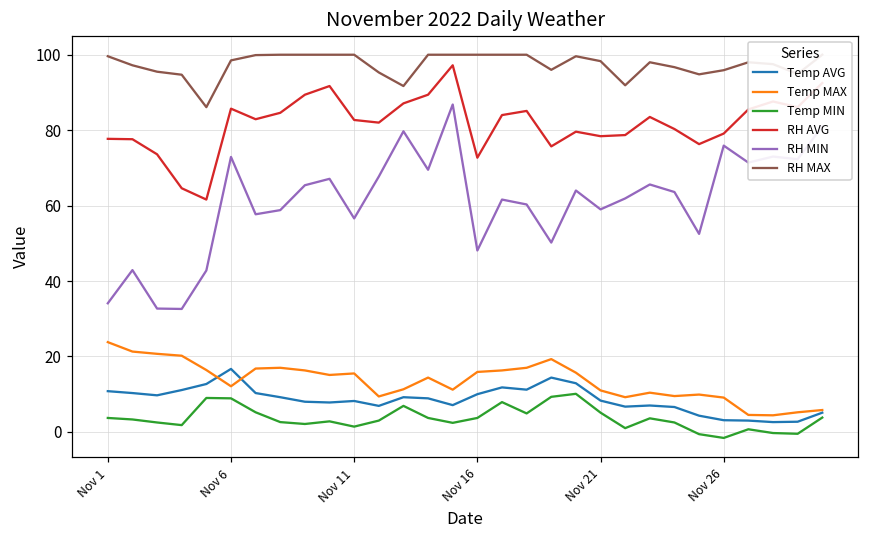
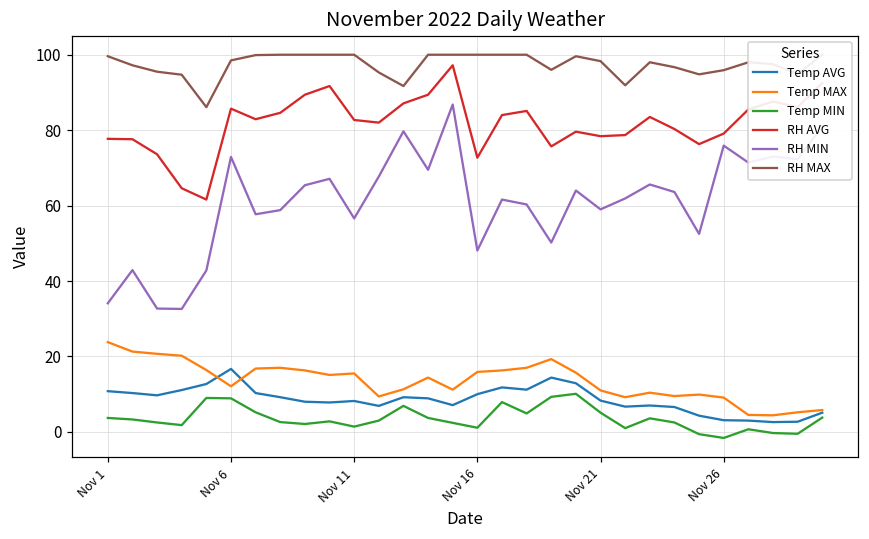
  {
    "Temp AVG": {
      "Nov 1": 11,
      "Nov 6": 17,
      "Nov 11": 8,
      "Nov 16": 10,
      "Nov 21": 8,
      "Nov 26": 3
    },
    "Temp MAX": {
      "Nov 1": 24,
      "Nov 6": 12,
      "Nov 11": 16,
      "Nov 16": 16,
      "Nov 21": 11,
      "Nov 26": 9
    },
    "Temp MIN": {
      "Nov 1": 4,
      "Nov 6": 9,
      "Nov 11": 1,
-     "Nov 16": 4,
+     "Nov 16": 1,
      "Nov 21": 5,
      "Nov 26": -2
    },
    "RH AVG": {
      "Nov 1": 78,
      "Nov 6": 86,
      "Nov 11": 83,
      "Nov 16": 73,
      "Nov 21": 78,
      "Nov 26": 79
    },
    "RH MIN": {
      "Nov 1": 34,
      "Nov 6": 73,
      "Nov 11": 57,
      "Nov 16": 48,
      "Nov 21": 59,
      "Nov 26": 76
    },
    "RH MAX": {
      "Nov 1": 100,
      "Nov 6": 99,
      "Nov 11": 100,
      "Nov 16": 100,
      "Nov 21": 98,
      "Nov 26": 96
    }
  }
